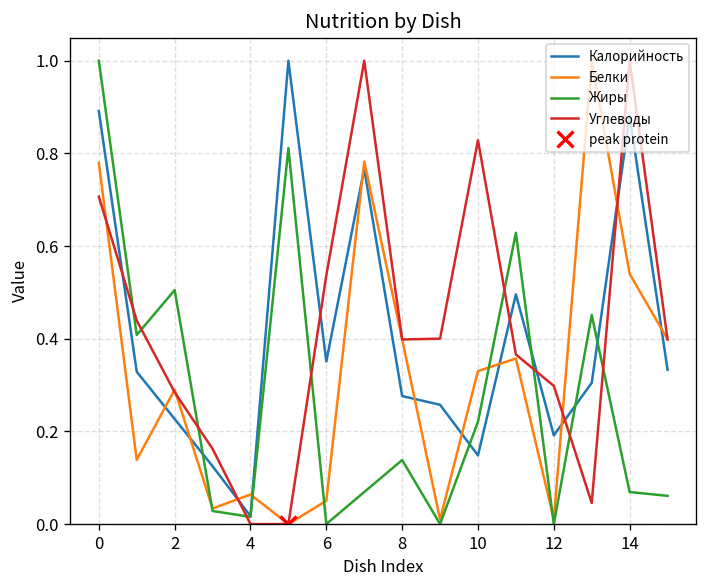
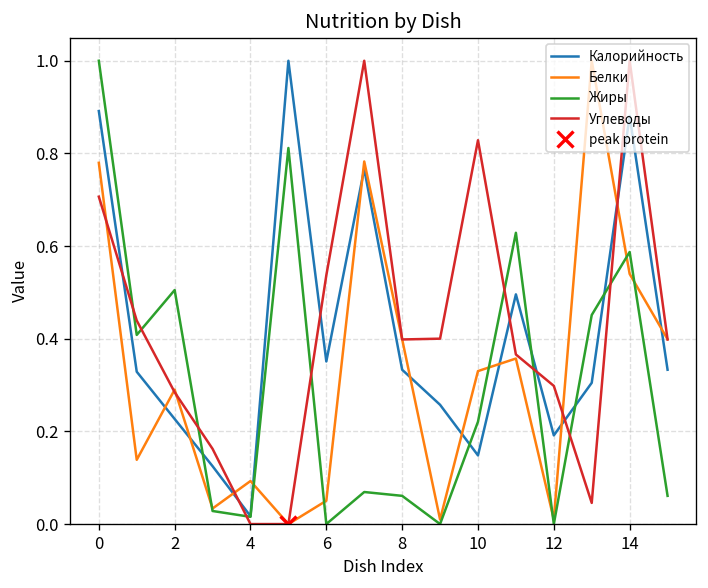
  {
    "Калорийность": {
      "0": 0.89,
      "2": 0.23,
      "6": 0.35,
-     "8": 0.28,
+     "8": 0.33,
      "10": 0.15,
      "12": 0.19
    },
    "Белки": {
      "0": 0.78,
-     "4": 0.06,
+     "4": 0.09,
      "6": 0.05,
      "10": 0.33,
      "12": 0.01,
      "14": 0.54
    },
    "Жиры": {
      "0": 1.00,
      "2": 0.51,
      "6": 0.00,
-     "8": 0.14,
+     "8": 0.06,
      "10": 0.22,
      "12": 0.00,
-     "14": 0.07
+     "14": 0.59
    },
    "Углеводы": {
      "0": 0.71,
      "4": 0.00,
      "6": 0.54,
      "10": 0.83,
      "12": 0.30
    }
  }
